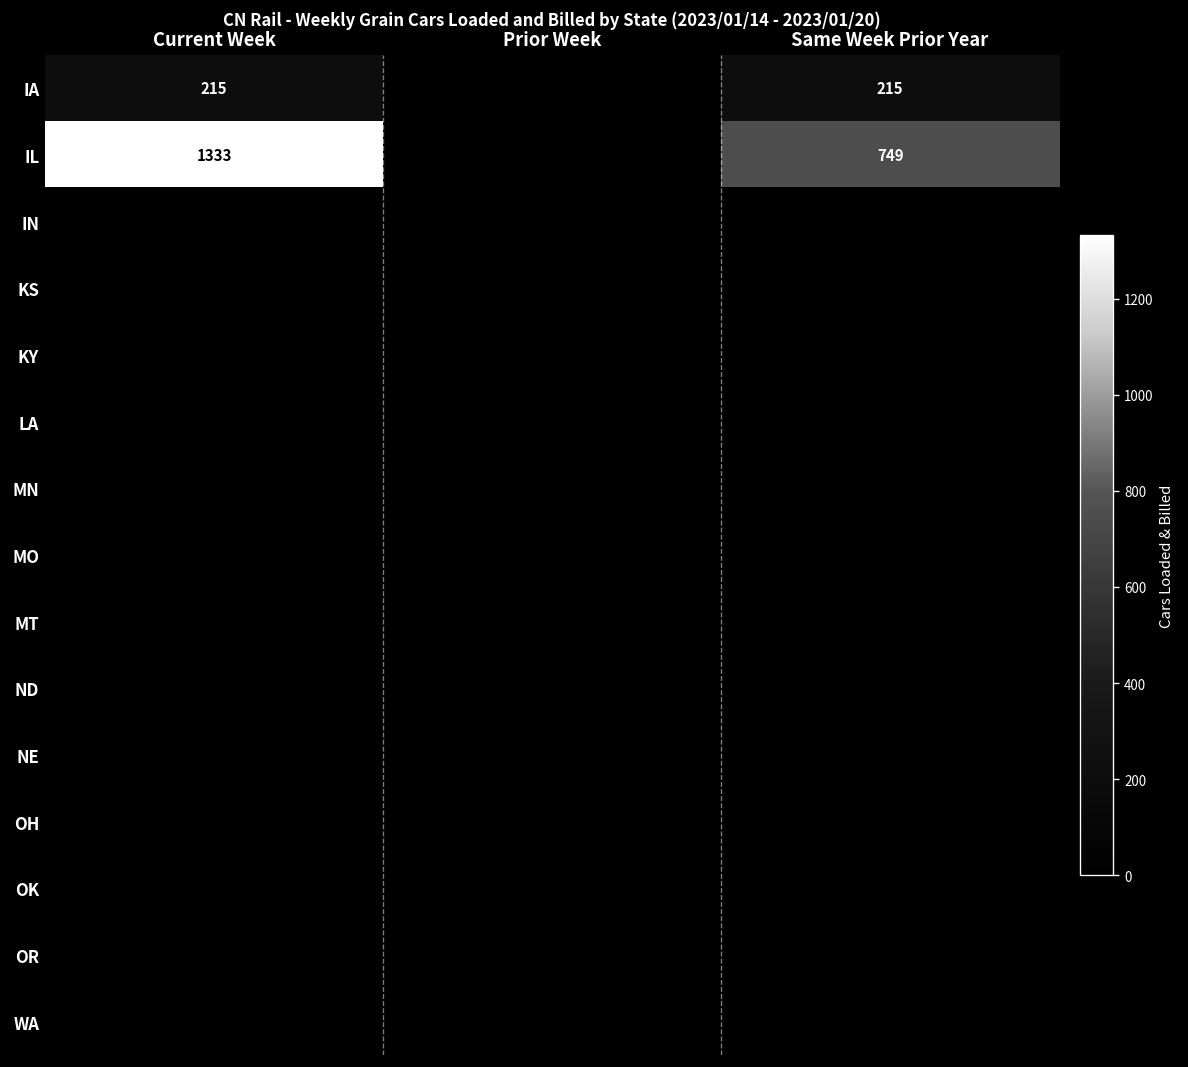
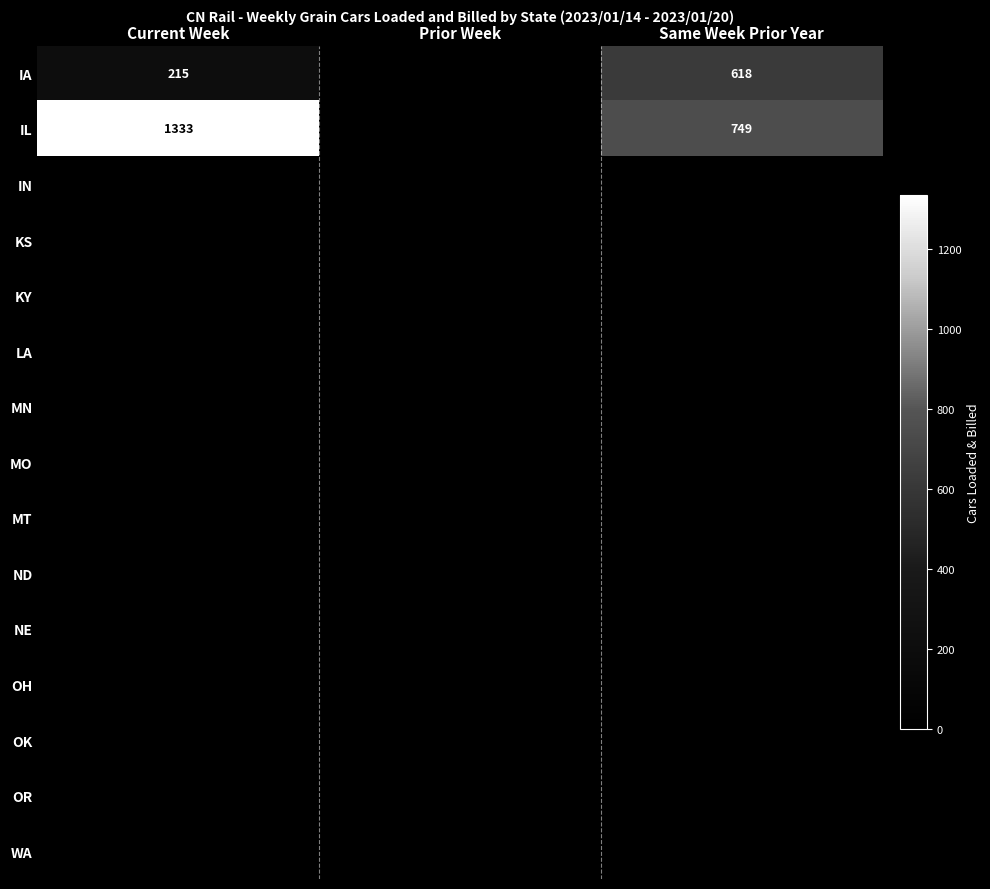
  {
    "IA": {
      "Current Week": 215,
-     "Same Week Prior Year": 215
+     "Same Week Prior Year": 618
    },
    "IL": {
      "Current Week": 1333,
      "Same Week Prior Year": 749
    }
  }
